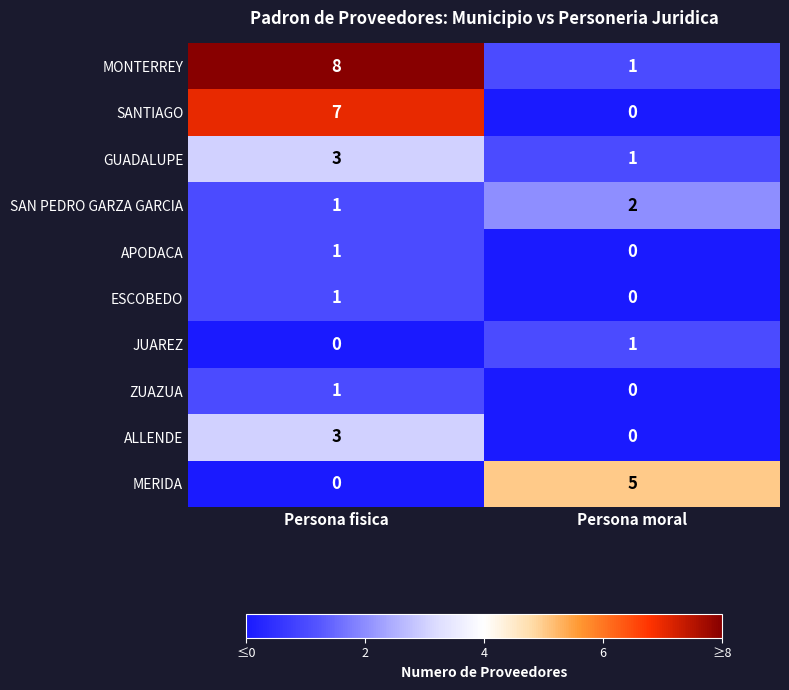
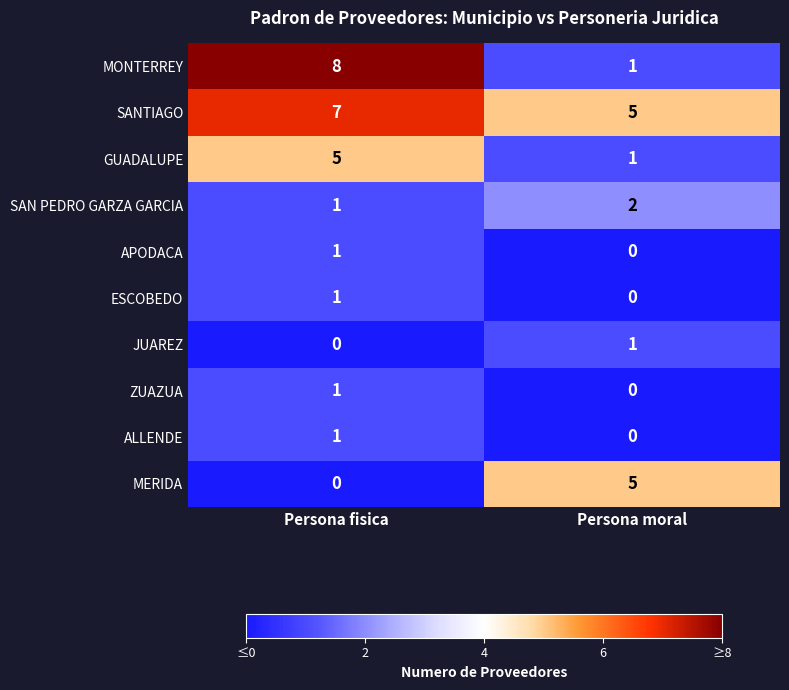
  {
    "MONTERREY": {
      "Persona fisica": 8,
      "Persona moral": 1
    },
    "SANTIAGO": {
      "Persona fisica": 7,
-     "Persona moral": 0
+     "Persona moral": 5
    },
    "GUADALUPE": {
-     "Persona fisica": 3,
+     "Persona fisica": 5,
      "Persona moral": 1
    },
    "SAN PEDRO GARZA GARCIA": {
      "Persona fisica": 1,
      "Persona moral": 2
    },
    "APODACA": {
      "Persona fisica": 1,
      "Persona moral": 0
    },
    "ESCOBEDO": {
      "Persona fisica": 1,
      "Persona moral": 0
    },
    "JUAREZ": {
      "Persona fisica": 0,
      "Persona moral": 1
    },
    "ZUAZUA": {
      "Persona fisica": 1,
      "Persona moral": 0
    },
    "ALLENDE": {
-     "Persona fisica": 3,
+     "Persona fisica": 1,
      "Persona moral": 0
    },
    "MERIDA": {
      "Persona fisica": 0,
      "Persona moral": 5
    }
  }
